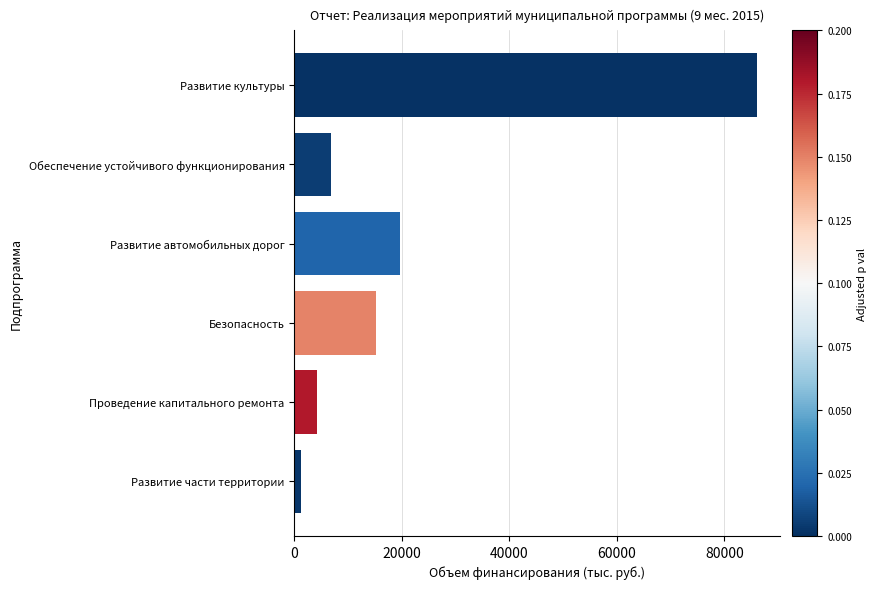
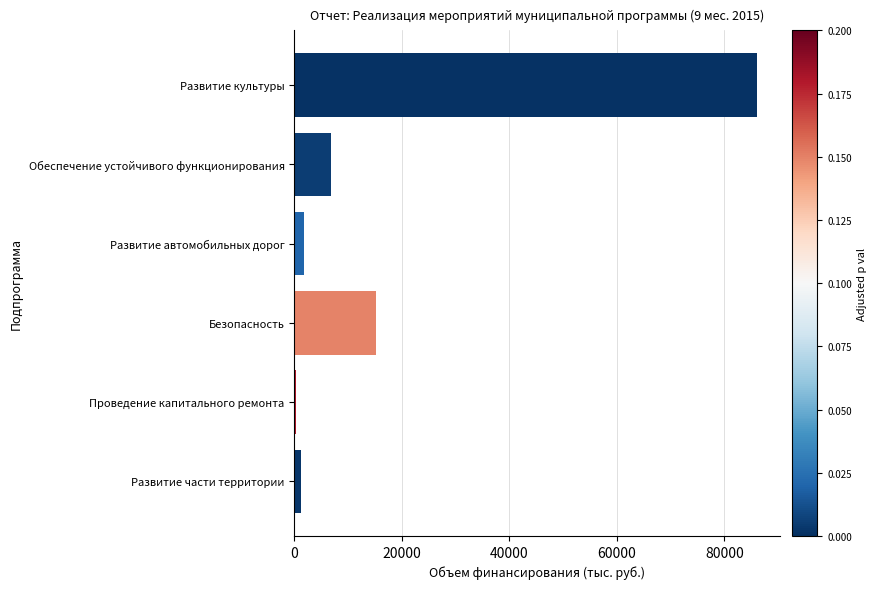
  {
    "Развитие культуры": 86000,
    "Обеспечение устойчивого функционирования": 7000,
-   "Развитие автомобильных дорог": 20000,
+   "Развитие автомобильных дорог": 2000,
    "Безопасность": 15000,
-   "Проведение капитального ремонта": 4000,
+   "Проведение капитального ремонта": 0,
    "Развитие части территории": 1000
  }
